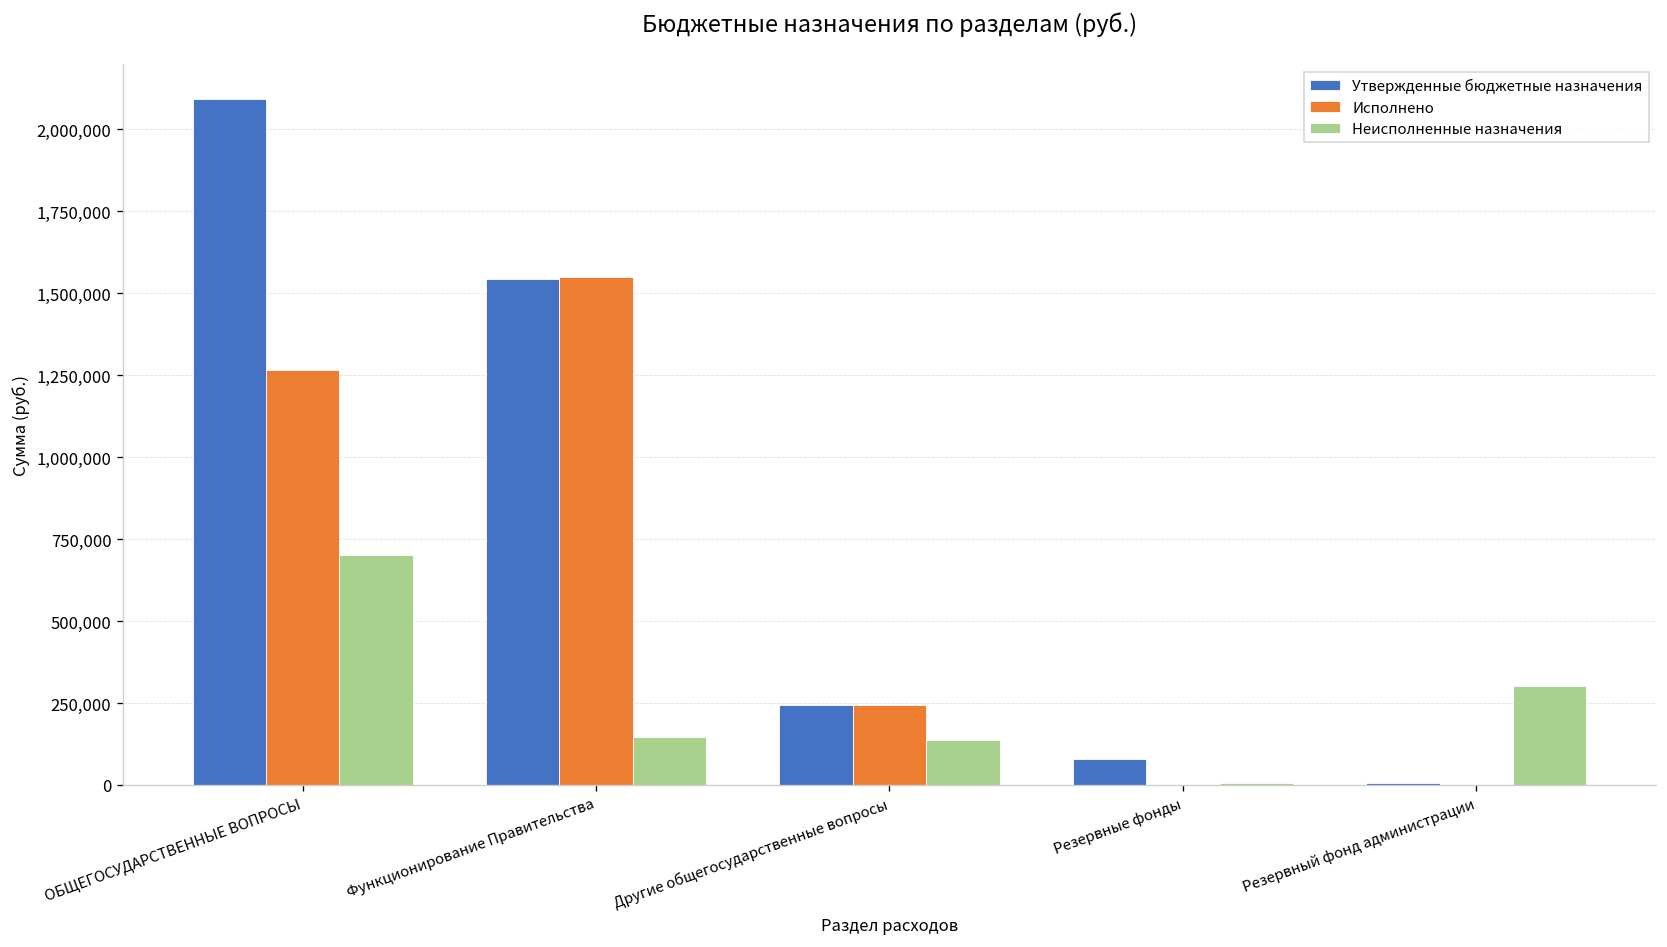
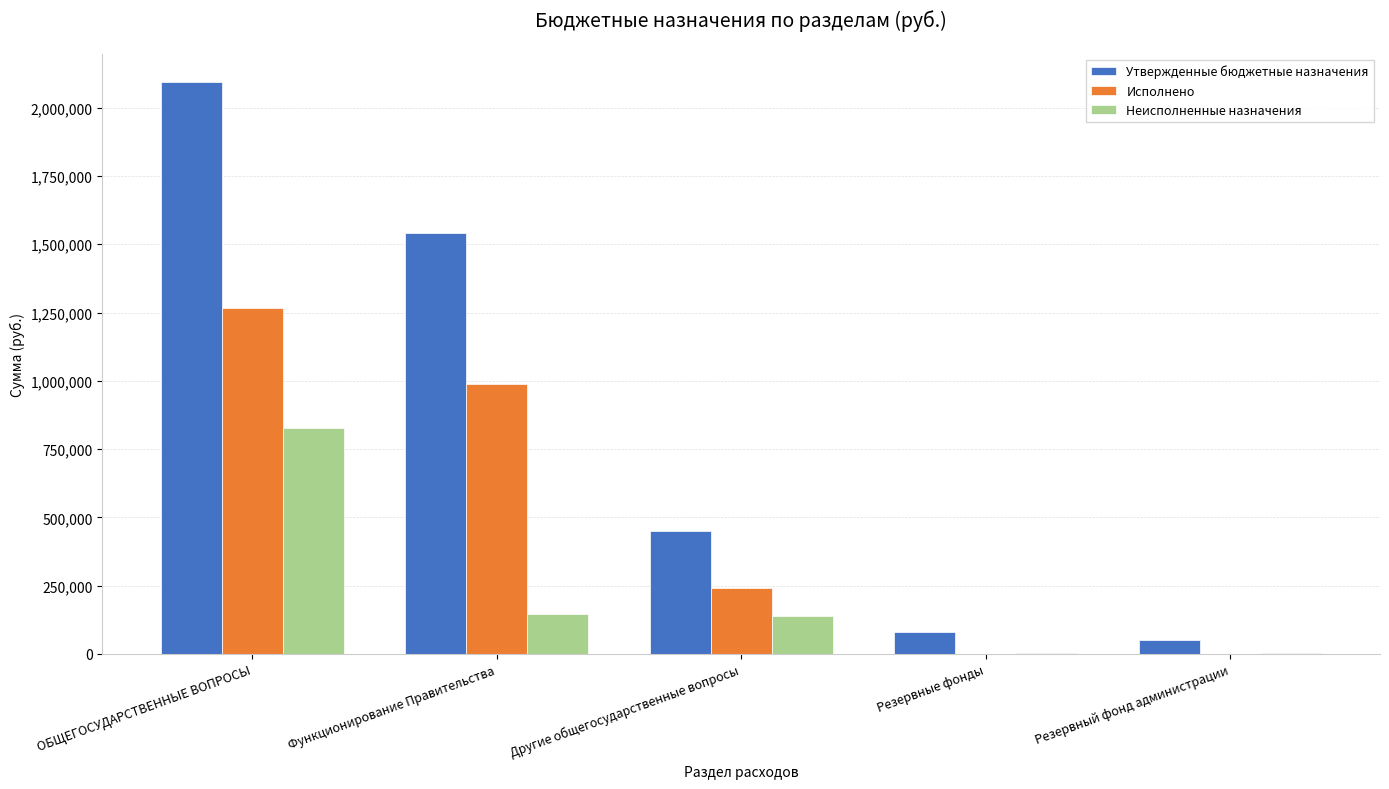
  {
    "Утвержденные бюджетные назначения": {
      "ОБЩЕГОСУДАРСТВЕННЫЕ ВОПРОСЫ": "2,090,000",
      "Функционирование Правительства": "1,540,000",
-     "Другие общегосударственные вопросы": "250,000",
+     "Другие общегосударственные вопросы": "450,000",
      "Резервные фонды": "80,000",
-     "Резервный фонд администрации": "10,000"
+     "Резервный фонд администрации": "50,000"
    },
    "Исполнено": {
      "ОБЩЕГОСУДАРСТВЕННЫЕ ВОПРОСЫ": "1,270,000",
-     "Функционирование Правительства": "1,550,000",
+     "Функционирование Правительства": "990,000",
      "Другие общегосударственные вопросы": "240,000",
      "Резервные фонды": "0",
      "Резервный фонд администрации": "0"
    },
    "Неисполненные назначения": {
-     "ОБЩЕГОСУДАРСТВЕННЫЕ ВОПРОСЫ": "700,000",
+     "ОБЩЕГОСУДАРСТВЕННЫЕ ВОПРОСЫ": "830,000",
      "Функционирование Правительства": "150,000",
      "Другие общегосударственные вопросы": "140,000",
-     "Резервный фонд администрации": "300,000"
+     "Резервный фонд администрации": "10,000"
    }
  }
